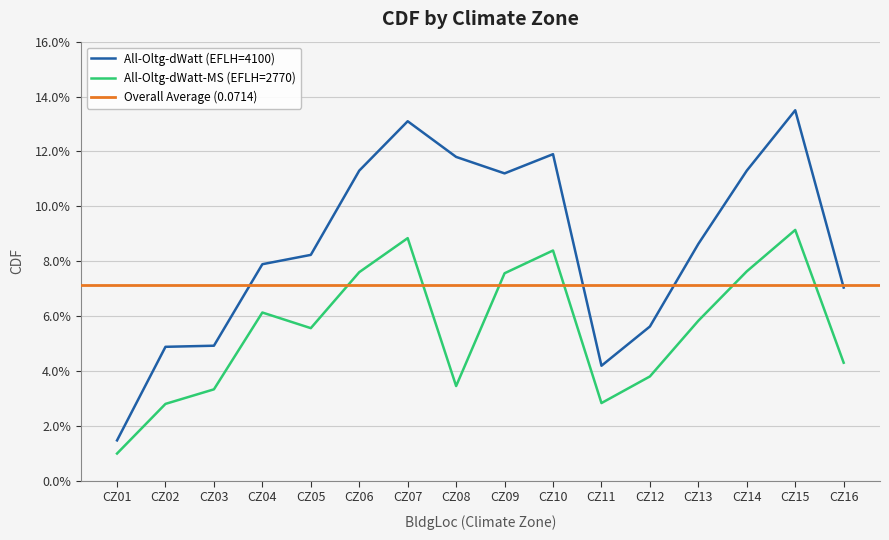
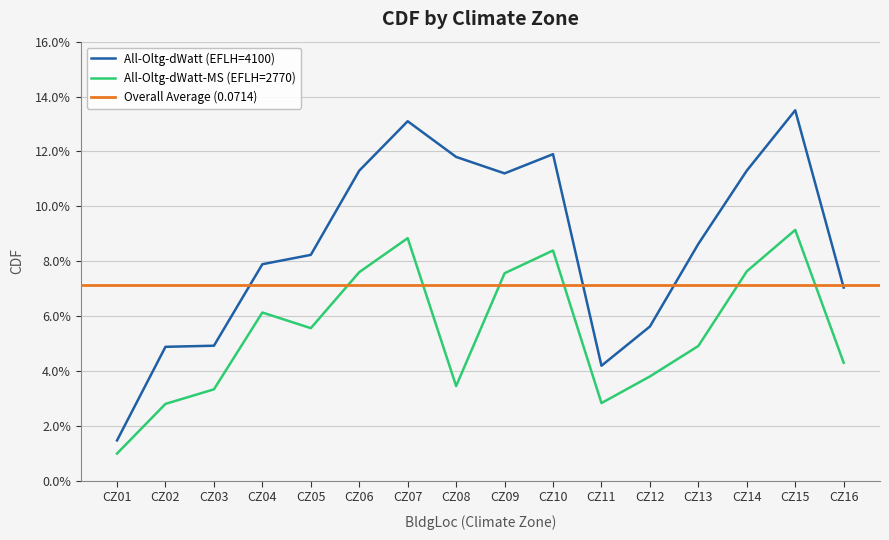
  {
    "All-Oltg-dWatt (EFLH=4100)": {
      "CZ01": "1.5%",
      "CZ02": "4.9%",
      "CZ03": "4.9%",
      "CZ04": "7.9%",
      "CZ05": "8.2%",
      "CZ06": "11.3%",
      "CZ07": "13.1%",
      "CZ08": "11.8%",
      "CZ09": "11.2%",
      "CZ10": "11.9%",
      "CZ11": "4.2%",
      "CZ12": "5.6%",
      "CZ13": "8.6%",
      "CZ14": "11.3%",
      "CZ15": "13.5%",
      "CZ16": "7.0%"
    },
    "All-Oltg-dWatt-MS (EFLH=2770)": {
      "CZ01": "1.0%",
      "CZ02": "2.8%",
      "CZ03": "3.3%",
      "CZ04": "6.1%",
      "CZ05": "5.6%",
      "CZ06": "7.6%",
      "CZ07": "8.8%",
      "CZ08": "3.5%",
      "CZ09": "7.6%",
      "CZ10": "8.4%",
      "CZ11": "2.8%",
      "CZ12": "3.8%",
-     "CZ13": "5.8%",
+     "CZ13": "4.9%",
      "CZ14": "7.6%",
      "CZ15": "9.1%",
      "CZ16": "4.3%"
    }
  }
